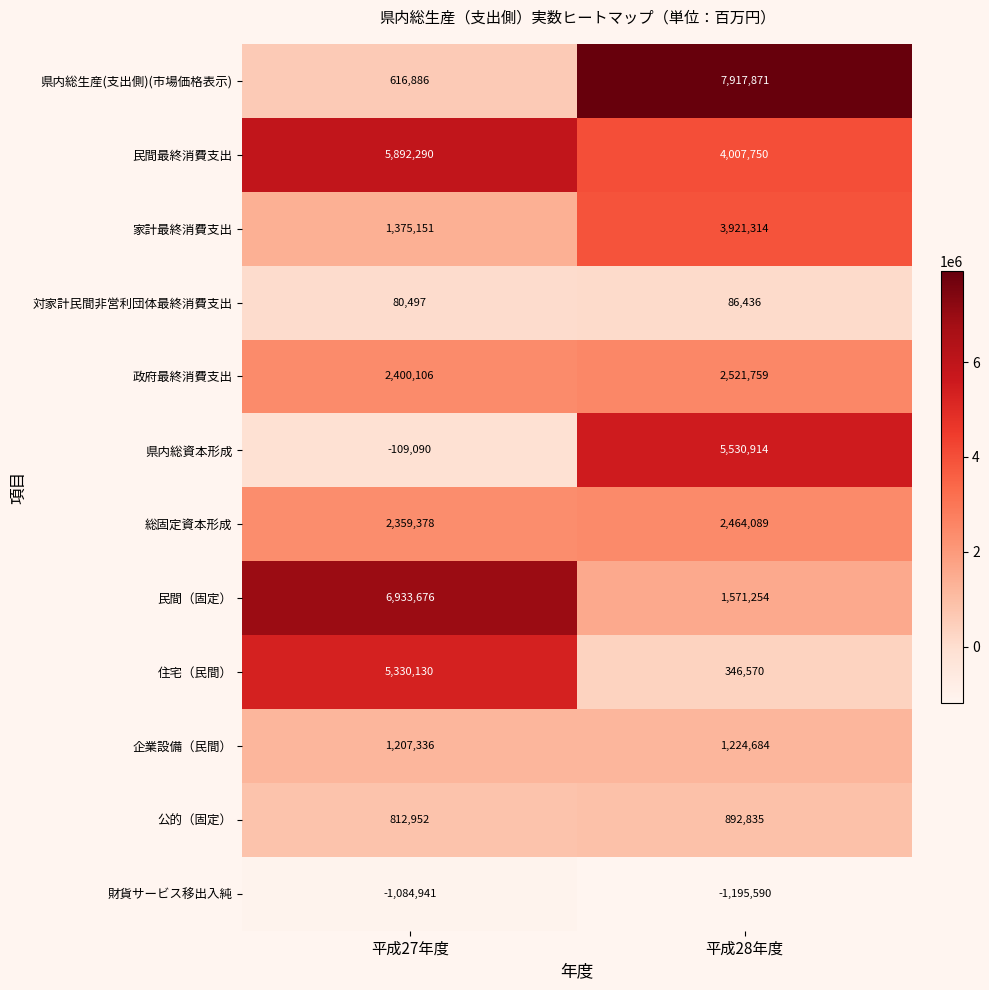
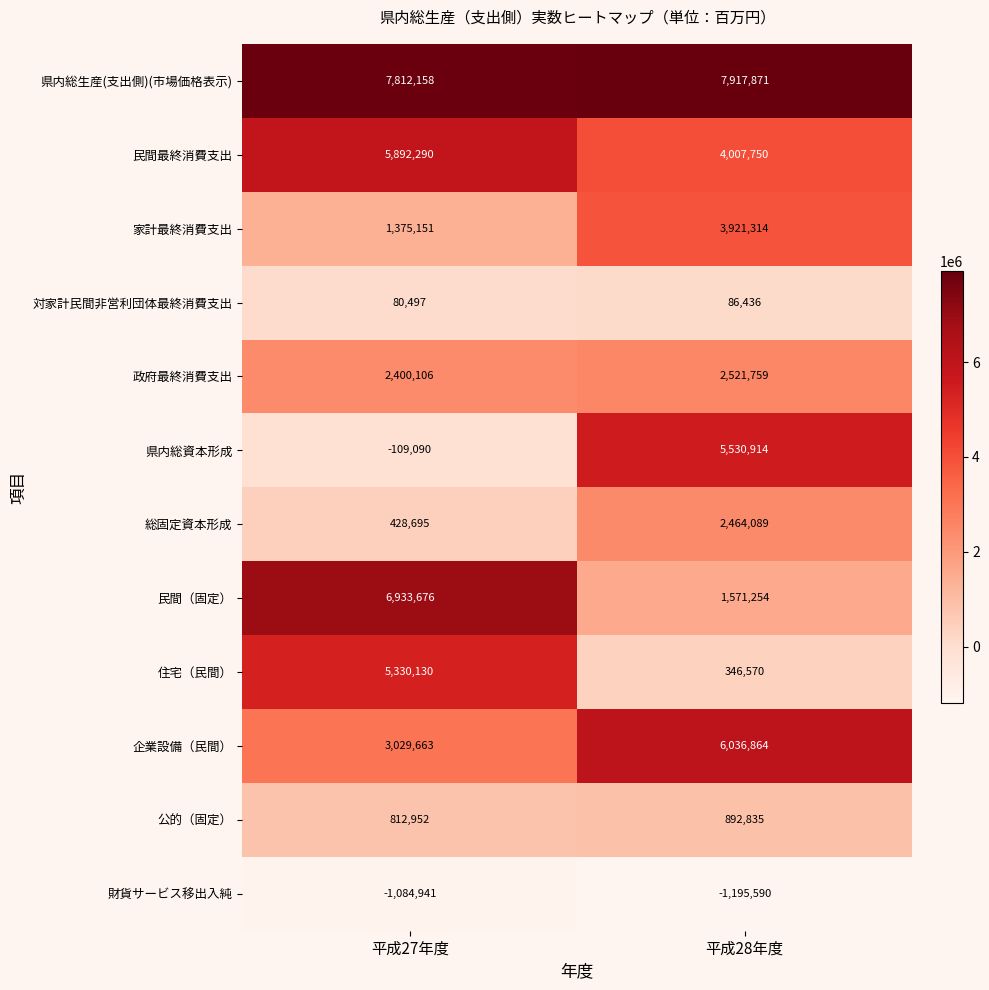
  {
    "県内総生産(支出側)(市場価格表示)": {
-     "平成27年度": "616,886",
+     "平成27年度": "7,812,158",
      "平成28年度": "7,917,871"
    },
    "民間最終消費支出": {
      "平成27年度": "5,892,290",
      "平成28年度": "4,007,750"
    },
    "家計最終消費支出": {
      "平成27年度": "1,375,151",
      "平成28年度": "3,921,314"
    },
    "対家計民間非営利団体最終消費支出": {
      "平成27年度": "80,497",
      "平成28年度": "86,436"
    },
    "政府最終消費支出": {
      "平成27年度": "2,400,106",
      "平成28年度": "2,521,759"
    },
    "県内総資本形成": {
      "平成27年度": "-109,090",
      "平成28年度": "5,530,914"
    },
    "総固定資本形成": {
-     "平成27年度": "2,359,378",
+     "平成27年度": "428,695",
      "平成28年度": "2,464,089"
    },
    "民間（固定）": {
      "平成27年度": "6,933,676",
      "平成28年度": "1,571,254"
    },
    "住宅（民間）": {
      "平成27年度": "5,330,130",
      "平成28年度": "346,570"
    },
    "企業設備（民間）": {
-     "平成27年度": "1,207,336",
-     "平成28年度": "1,224,684"
+     "平成27年度": "3,029,663",
+     "平成28年度": "6,036,864"
    },
    "公的（固定）": {
      "平成27年度": "812,952",
      "平成28年度": "892,835"
    },
    "財貨サービス移出入純": {
      "平成27年度": "-1,084,941",
      "平成28年度": "-1,195,590"
    }
  }
